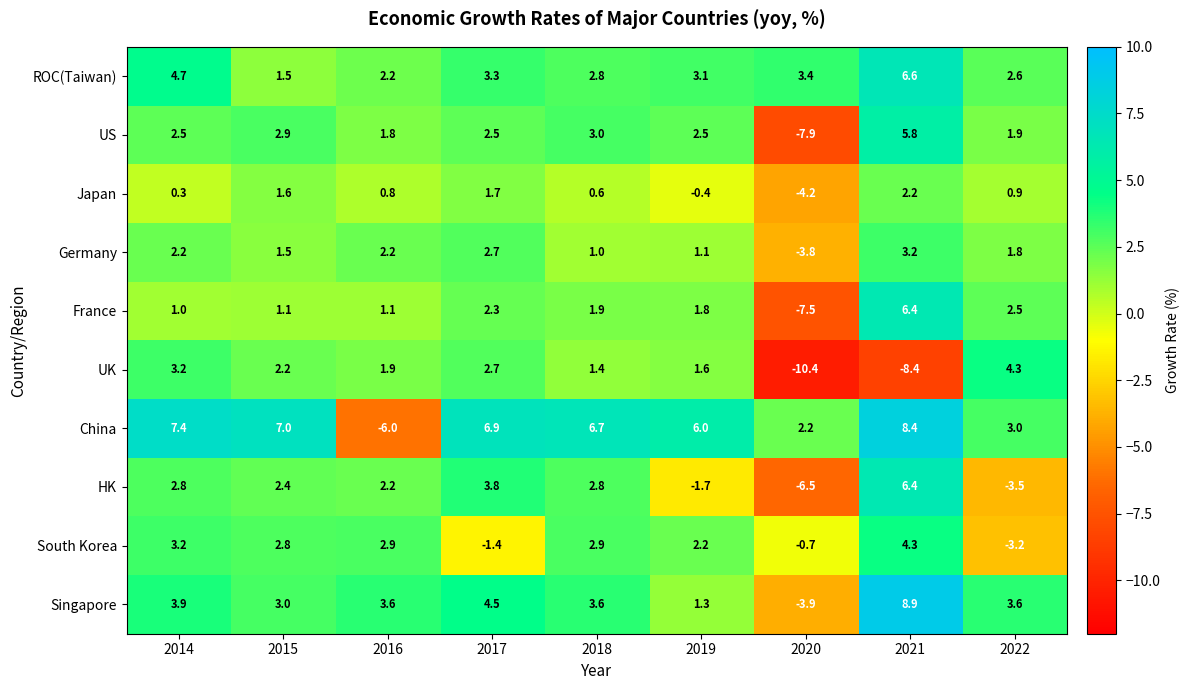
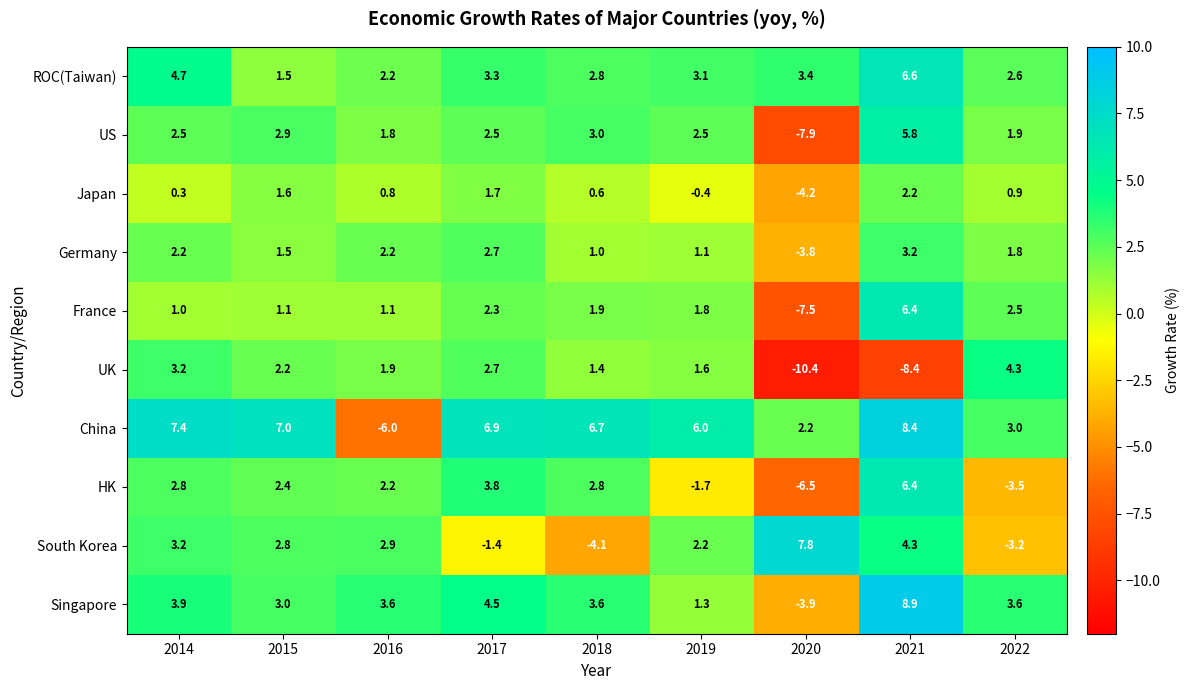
  {
    "ROC(Taiwan)": {
      "2014": 4.7,
      "2015": 1.5,
      "2016": 2.2,
      "2017": 3.3,
      "2018": 2.8,
      "2019": 3.1,
      "2020": 3.4,
      "2021": 6.6,
      "2022": 2.6
    },
    "US": {
      "2014": 2.5,
      "2015": 2.9,
      "2016": 1.8,
      "2017": 2.5,
      "2018": 3.0,
      "2019": 2.5,
      "2020": -7.9,
      "2021": 5.8,
      "2022": 1.9
    },
    "Japan": {
      "2014": 0.3,
      "2015": 1.6,
      "2016": 0.8,
      "2017": 1.7,
      "2018": 0.6,
      "2019": -0.4,
      "2020": -4.2,
      "2021": 2.2,
      "2022": 0.9
    },
    "Germany": {
      "2014": 2.2,
      "2015": 1.5,
      "2016": 2.2,
      "2017": 2.7,
      "2018": 1.0,
      "2019": 1.1,
      "2020": -3.8,
      "2021": 3.2,
      "2022": 1.8
    },
    "France": {
      "2014": 1.0,
      "2015": 1.1,
      "2016": 1.1,
      "2017": 2.3,
      "2018": 1.9,
      "2019": 1.8,
      "2020": -7.5,
      "2021": 6.4,
      "2022": 2.5
    },
    "UK": {
      "2014": 3.2,
      "2015": 2.2,
      "2016": 1.9,
      "2017": 2.7,
      "2018": 1.4,
      "2019": 1.6,
      "2020": -10.4,
      "2021": -8.4,
      "2022": 4.3
    },
    "China": {
      "2014": 7.4,
      "2015": 7.0,
      "2016": -6.0,
      "2017": 6.9,
      "2018": 6.7,
      "2019": 6.0,
      "2020": 2.2,
      "2021": 8.4,
      "2022": 3.0
    },
    "HK": {
      "2014": 2.8,
      "2015": 2.4,
      "2016": 2.2,
      "2017": 3.8,
      "2018": 2.8,
      "2019": -1.7,
      "2020": -6.5,
      "2021": 6.4,
      "2022": -3.5
    },
    "South Korea": {
      "2014": 3.2,
      "2015": 2.8,
      "2016": 2.9,
      "2017": -1.4,
-     "2018": 2.9,
+     "2018": -4.1,
      "2019": 2.2,
-     "2020": -0.7,
+     "2020": 7.8,
      "2021": 4.3,
      "2022": -3.2
    },
    "Singapore": {
      "2014": 3.9,
      "2015": 3.0,
      "2016": 3.6,
      "2017": 4.5,
      "2018": 3.6,
      "2019": 1.3,
      "2020": -3.9,
      "2021": 8.9,
      "2022": 3.6
    }
  }
